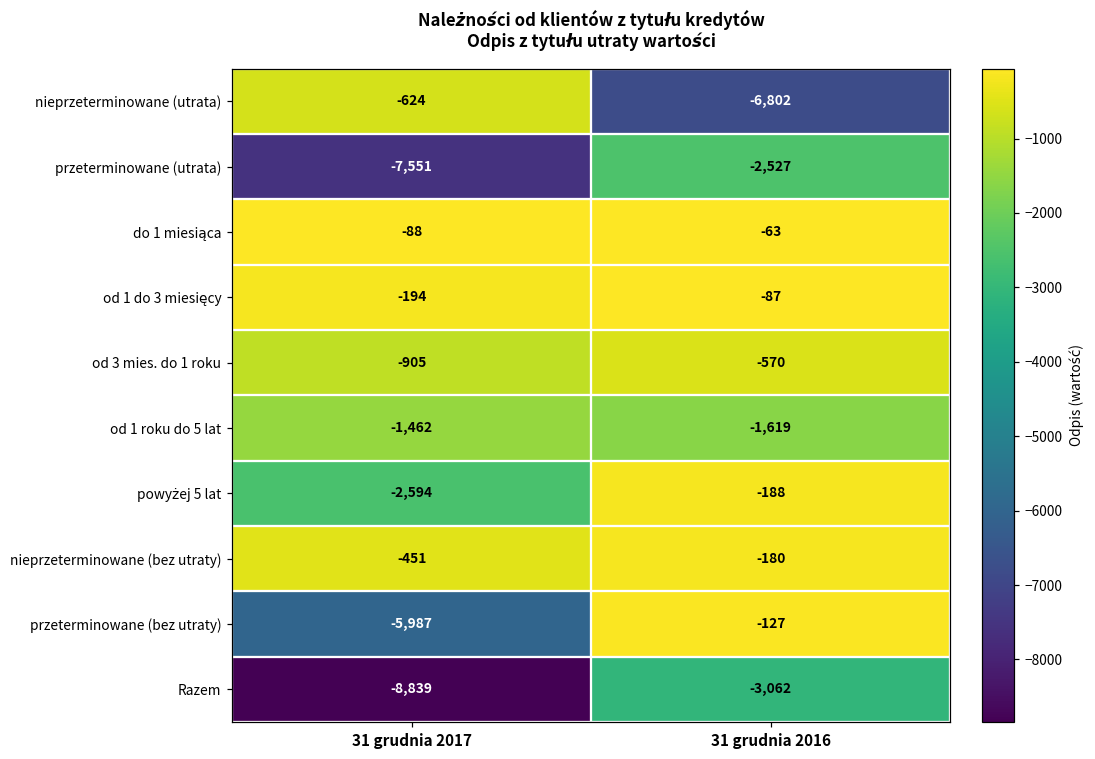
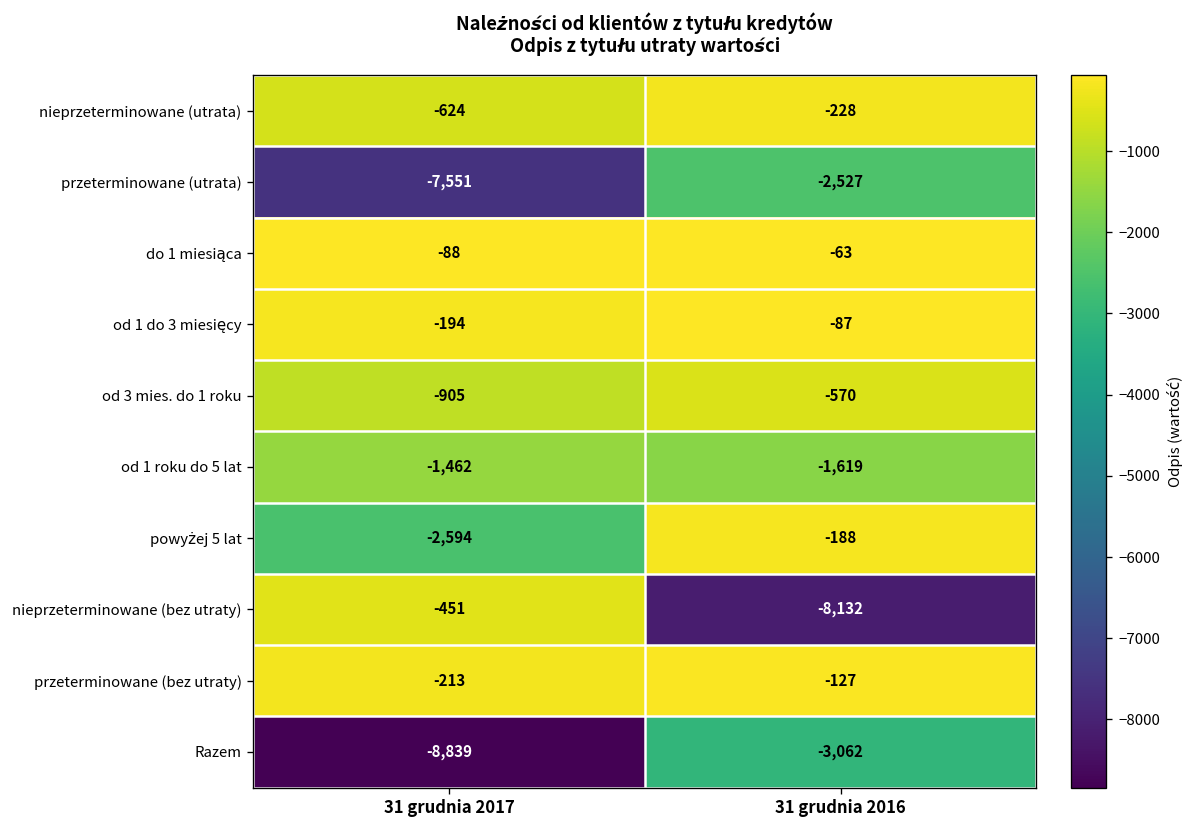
  {
    "nieprzeterminowane (utrata)": {
      "31 grudnia 2017": "-624",
-     "31 grudnia 2016": "-6,802"
+     "31 grudnia 2016": "-228"
    },
    "przeterminowane (utrata)": {
      "31 grudnia 2017": "-7,551",
      "31 grudnia 2016": "-2,527"
    },
    "do 1 miesiąca": {
      "31 grudnia 2017": "-88",
      "31 grudnia 2016": "-63"
    },
    "od 1 do 3 miesięcy": {
      "31 grudnia 2017": "-194",
      "31 grudnia 2016": "-87"
    },
    "od 3 mies. do 1 roku": {
      "31 grudnia 2017": "-905",
      "31 grudnia 2016": "-570"
    },
    "od 1 roku do 5 lat": {
      "31 grudnia 2017": "-1,462",
      "31 grudnia 2016": "-1,619"
    },
    "powyżej 5 lat": {
      "31 grudnia 2017": "-2,594",
      "31 grudnia 2016": "-188"
    },
    "nieprzeterminowane (bez utraty)": {
      "31 grudnia 2017": "-451",
-     "31 grudnia 2016": "-180"
+     "31 grudnia 2016": "-8,132"
    },
    "przeterminowane (bez utraty)": {
-     "31 grudnia 2017": "-5,987",
+     "31 grudnia 2017": "-213",
      "31 grudnia 2016": "-127"
    },
    "Razem": {
      "31 grudnia 2017": "-8,839",
      "31 grudnia 2016": "-3,062"
    }
  }
